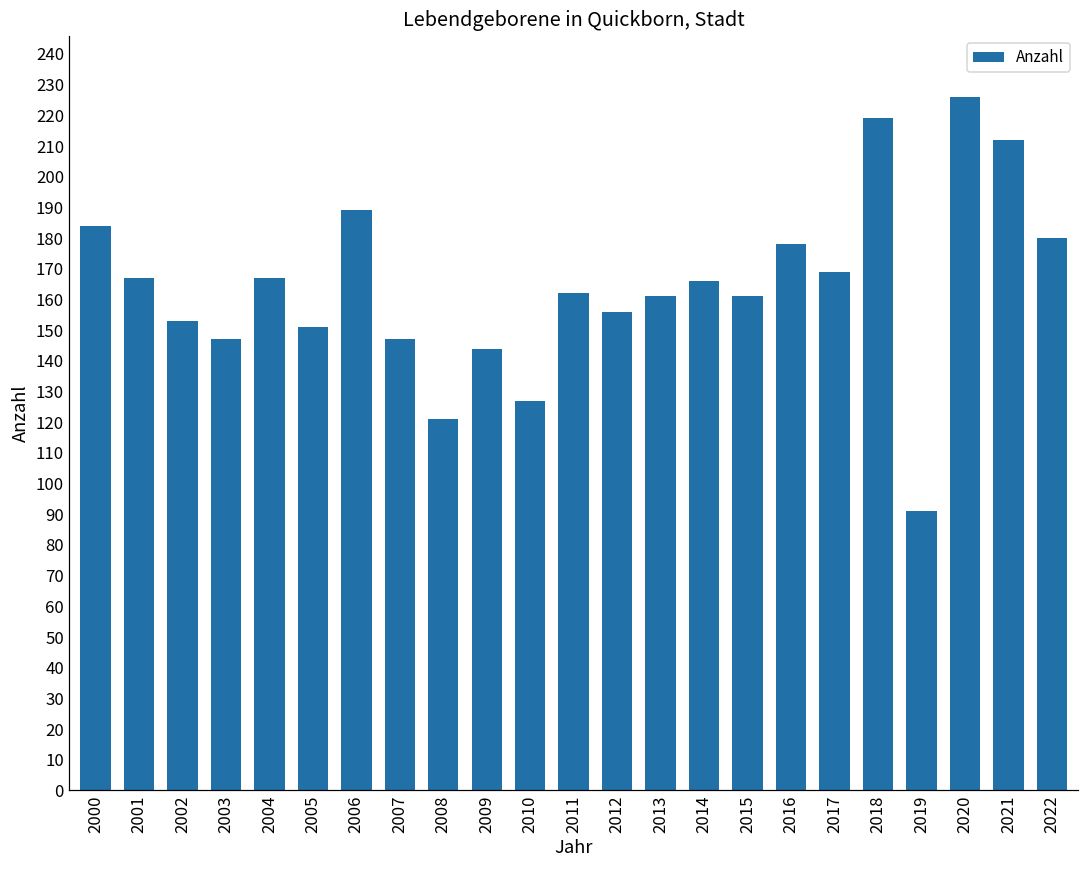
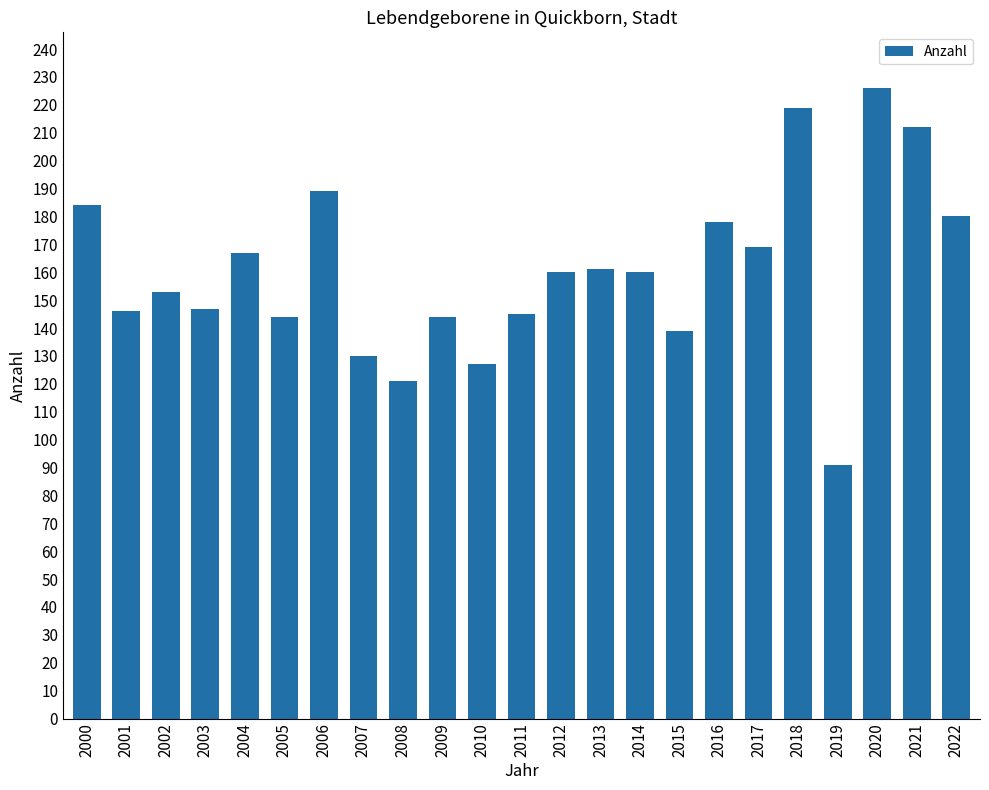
  {
    "2000": 184,
-   "2001": 167,
+   "2001": 146,
    "2002": 153,
    "2003": 147,
    "2004": 167,
-   "2005": 151,
+   "2005": 144,
    "2006": 189,
-   "2007": 147,
+   "2007": 130,
    "2008": 121,
    "2009": 144,
    "2010": 127,
-   "2011": 162,
-   "2012": 156,
+   "2011": 145,
+   "2012": 160,
    "2013": 161,
-   "2014": 166,
-   "2015": 161,
+   "2014": 160,
+   "2015": 139,
    "2016": 178,
    "2017": 169,
    "2018": 219,
    "2019": 91,
    "2020": 226,
    "2021": 212,
    "2022": 180
  }
